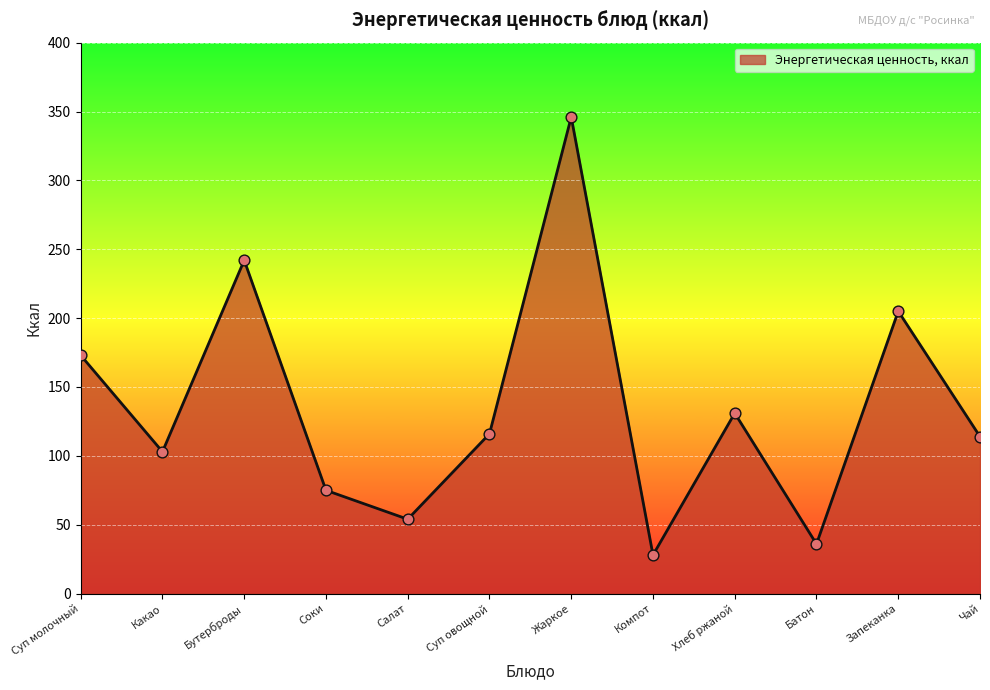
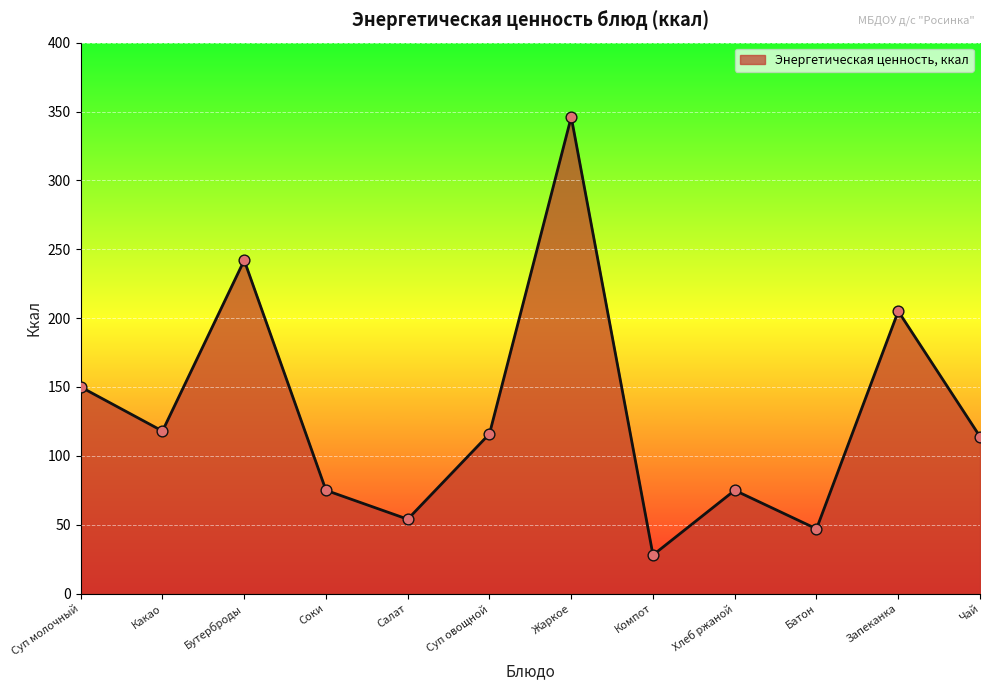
  {
-   "Суп молочный": 173,
-   "Какао": 103,
+   "Суп молочный": 150,
+   "Какао": 118,
    "Бутерброды": 242,
    "Соки": 75,
    "Салат": 54,
    "Суп овощной": 116,
    "Жаркое": 346,
    "Компот": 28,
-   "Хлеб ржаной": 131,
-   "Батон": 36,
+   "Хлеб ржаной": 75,
+   "Батон": 47,
    "Запеканка": 205,
    "Чай": 114
  }
